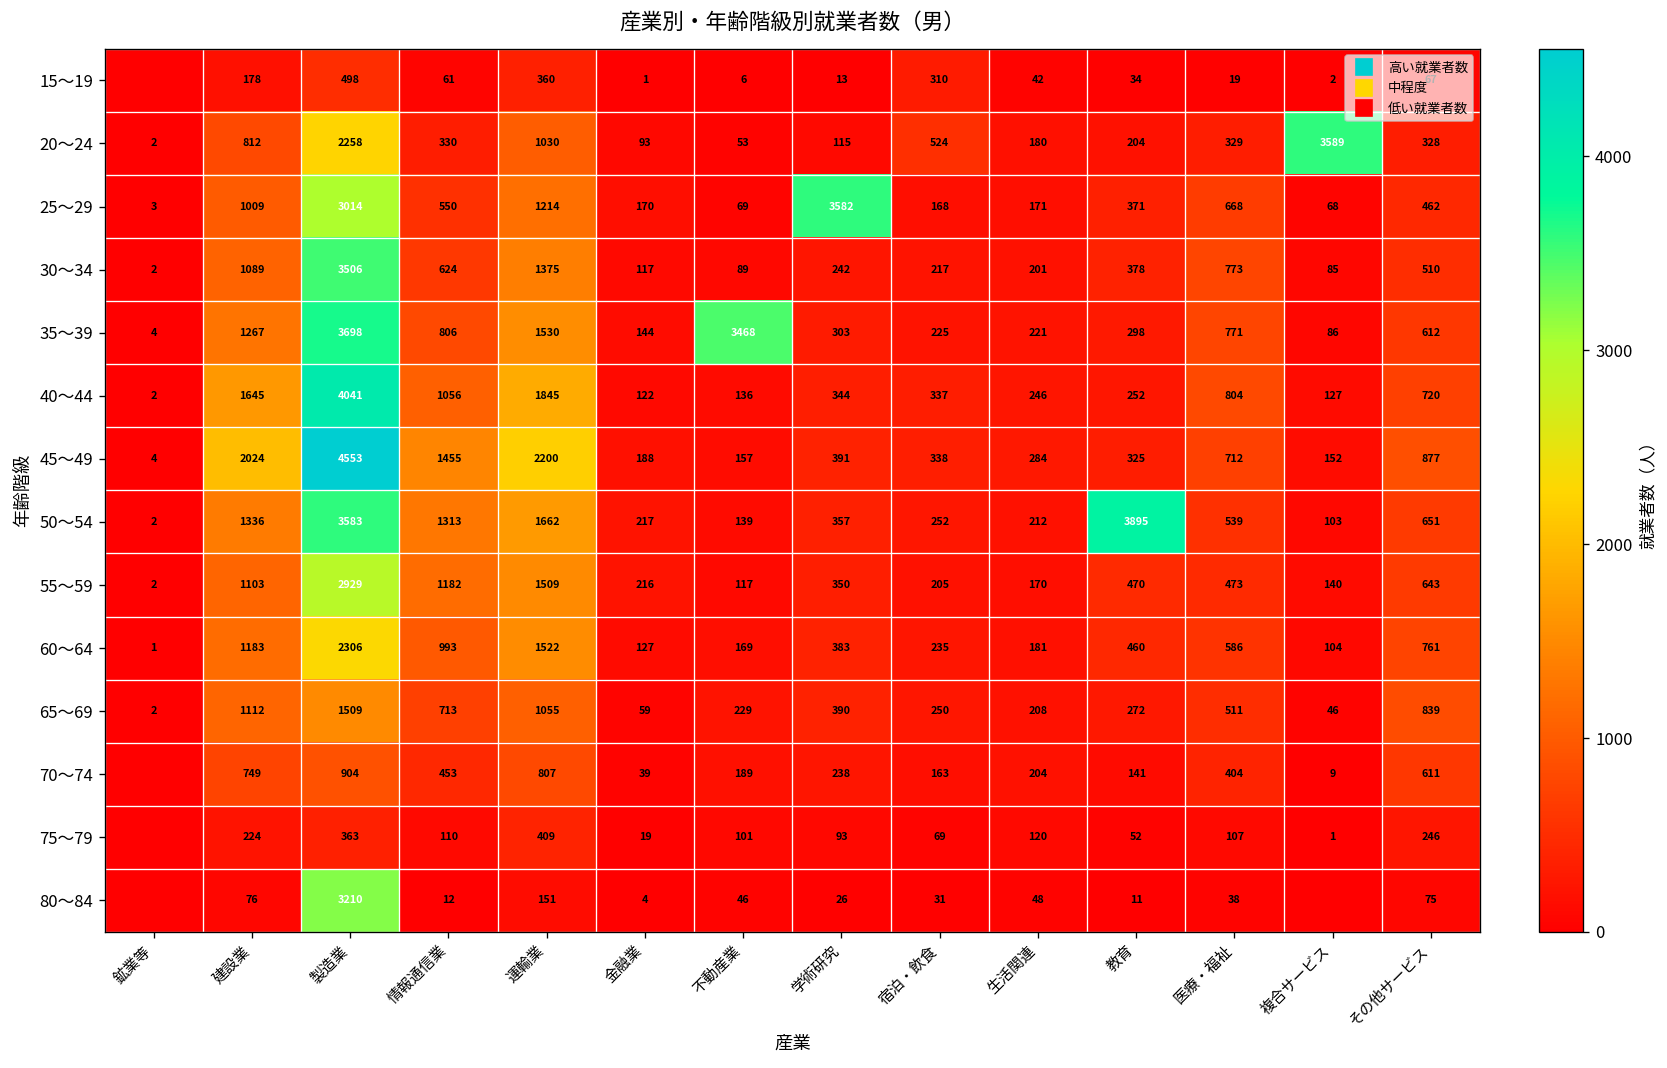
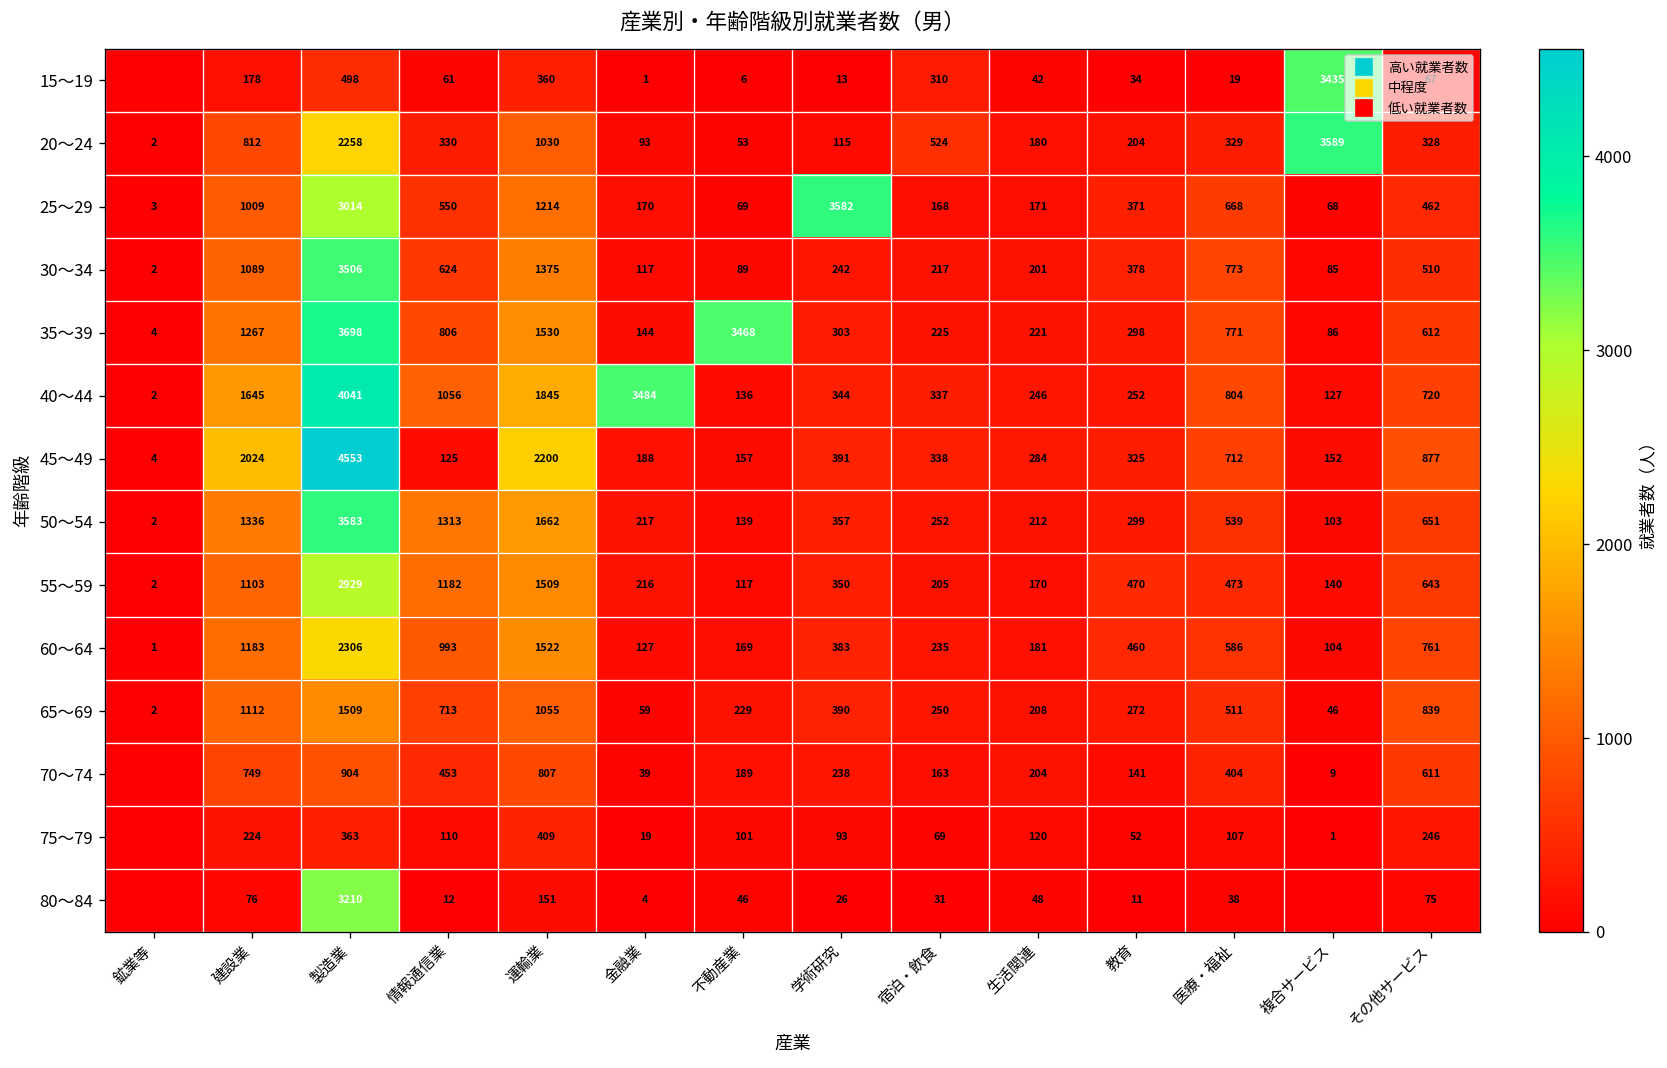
  {
    "15～19": {
      "建設業": 178,
      "製造業": 498,
      "情報通信業": 61,
      "運輸業": 360,
      "金融業": 1,
      "不動産業": 6,
      "学術研究": 13,
      "宿泊・飲食": 310,
      "生活関連": 42,
      "教育": 34,
      "医療・福祉": 19,
-     "複合サービス": 2
+     "複合サービス": 3435
    },
    "20～24": {
      "鉱業等": 2,
      "建設業": 812,
      "製造業": 2258,
      "情報通信業": 330,
      "運輸業": 1030,
      "金融業": 93,
      "不動産業": 53,
      "学術研究": 115,
      "宿泊・飲食": 524,
      "生活関連": 180,
      "教育": 204,
      "医療・福祉": 329,
      "複合サービス": 3589,
      "その他サービス": 328
    },
    "25～29": {
      "鉱業等": 3,
      "建設業": 1009,
      "製造業": 3014,
      "情報通信業": 550,
      "運輸業": 1214,
      "金融業": 170,
      "不動産業": 69,
      "学術研究": 3582,
      "宿泊・飲食": 168,
      "生活関連": 171,
      "教育": 371,
      "医療・福祉": 668,
      "複合サービス": 68,
      "その他サービス": 462
    },
    "30～34": {
      "鉱業等": 2,
      "建設業": 1089,
      "製造業": 3506,
      "情報通信業": 624,
      "運輸業": 1375,
      "金融業": 117,
      "不動産業": 89,
      "学術研究": 242,
      "宿泊・飲食": 217,
      "生活関連": 201,
      "教育": 378,
      "医療・福祉": 773,
      "複合サービス": 85,
      "その他サービス": 510
    },
    "35～39": {
      "鉱業等": 4,
      "建設業": 1267,
      "製造業": 3698,
      "情報通信業": 806,
      "運輸業": 1530,
      "金融業": 144,
      "不動産業": 3468,
      "学術研究": 303,
      "宿泊・飲食": 225,
      "生活関連": 221,
      "教育": 298,
      "医療・福祉": 771,
      "複合サービス": 86,
      "その他サービス": 612
    },
    "40～44": {
      "鉱業等": 2,
      "建設業": 1645,
      "製造業": 4041,
      "情報通信業": 1056,
      "運輸業": 1845,
-     "金融業": 122,
+     "金融業": 3484,
      "不動産業": 136,
      "学術研究": 344,
      "宿泊・飲食": 337,
      "生活関連": 246,
      "教育": 252,
      "医療・福祉": 804,
      "複合サービス": 127,
      "その他サービス": 720
    },
    "45～49": {
      "鉱業等": 4,
      "建設業": 2024,
      "製造業": 4553,
-     "情報通信業": 1455,
+     "情報通信業": 125,
      "運輸業": 2200,
      "金融業": 188,
      "不動産業": 157,
      "学術研究": 391,
      "宿泊・飲食": 338,
      "生活関連": 284,
      "教育": 325,
      "医療・福祉": 712,
      "複合サービス": 152,
      "その他サービス": 877
    },
    "50～54": {
      "鉱業等": 2,
      "建設業": 1336,
      "製造業": 3583,
      "情報通信業": 1313,
      "運輸業": 1662,
      "金融業": 217,
      "不動産業": 139,
      "学術研究": 357,
      "宿泊・飲食": 252,
      "生活関連": 212,
-     "教育": 3895,
+     "教育": 299,
      "医療・福祉": 539,
      "複合サービス": 103,
      "その他サービス": 651
    },
    "55～59": {
      "鉱業等": 2,
      "建設業": 1103,
      "製造業": 2929,
      "情報通信業": 1182,
      "運輸業": 1509,
      "金融業": 216,
      "不動産業": 117,
      "学術研究": 350,
      "宿泊・飲食": 205,
      "生活関連": 170,
      "教育": 470,
      "医療・福祉": 473,
      "複合サービス": 140,
      "その他サービス": 643
    },
    "60～64": {
      "鉱業等": 1,
      "建設業": 1183,
      "製造業": 2306,
      "情報通信業": 993,
      "運輸業": 1522,
      "金融業": 127,
      "不動産業": 169,
      "学術研究": 383,
      "宿泊・飲食": 235,
      "生活関連": 181,
      "教育": 460,
      "医療・福祉": 586,
      "複合サービス": 104,
      "その他サービス": 761
    },
    "65～69": {
      "鉱業等": 2,
      "建設業": 1112,
      "製造業": 1509,
      "情報通信業": 713,
      "運輸業": 1055,
      "金融業": 59,
      "不動産業": 229,
      "学術研究": 390,
      "宿泊・飲食": 250,
      "生活関連": 208,
      "教育": 272,
      "医療・福祉": 511,
      "複合サービス": 46,
      "その他サービス": 839
    },
    "70～74": {
      "建設業": 749,
      "製造業": 904,
      "情報通信業": 453,
      "運輸業": 807,
      "金融業": 39,
      "不動産業": 189,
      "学術研究": 238,
      "宿泊・飲食": 163,
      "生活関連": 204,
      "教育": 141,
      "医療・福祉": 404,
      "複合サービス": 9,
      "その他サービス": 611
    },
    "75～79": {
      "建設業": 224,
      "製造業": 363,
      "情報通信業": 110,
      "運輸業": 409,
      "金融業": 19,
      "不動産業": 101,
      "学術研究": 93,
      "宿泊・飲食": 69,
      "生活関連": 120,
      "教育": 52,
      "医療・福祉": 107,
      "複合サービス": 1,
      "その他サービス": 246
    },
    "80～84": {
      "建設業": 76,
      "製造業": 3210,
      "情報通信業": 12,
      "運輸業": 151,
      "金融業": 4,
      "不動産業": 46,
      "学術研究": 26,
      "宿泊・飲食": 31,
      "生活関連": 48,
      "教育": 11,
      "医療・福祉": 38,
      "その他サービス": 75
    }
  }
